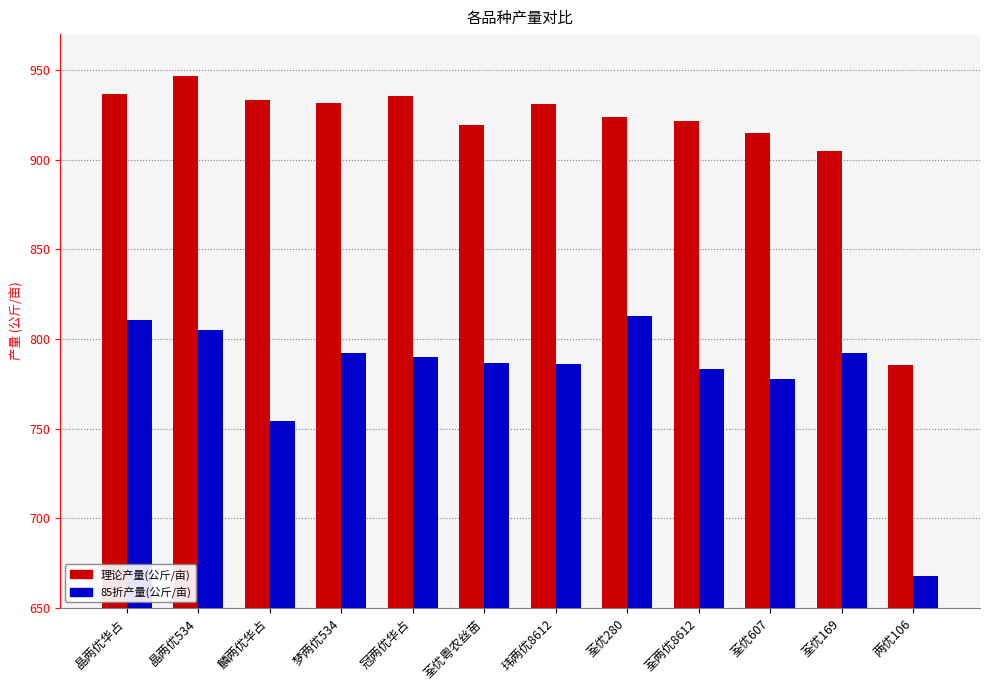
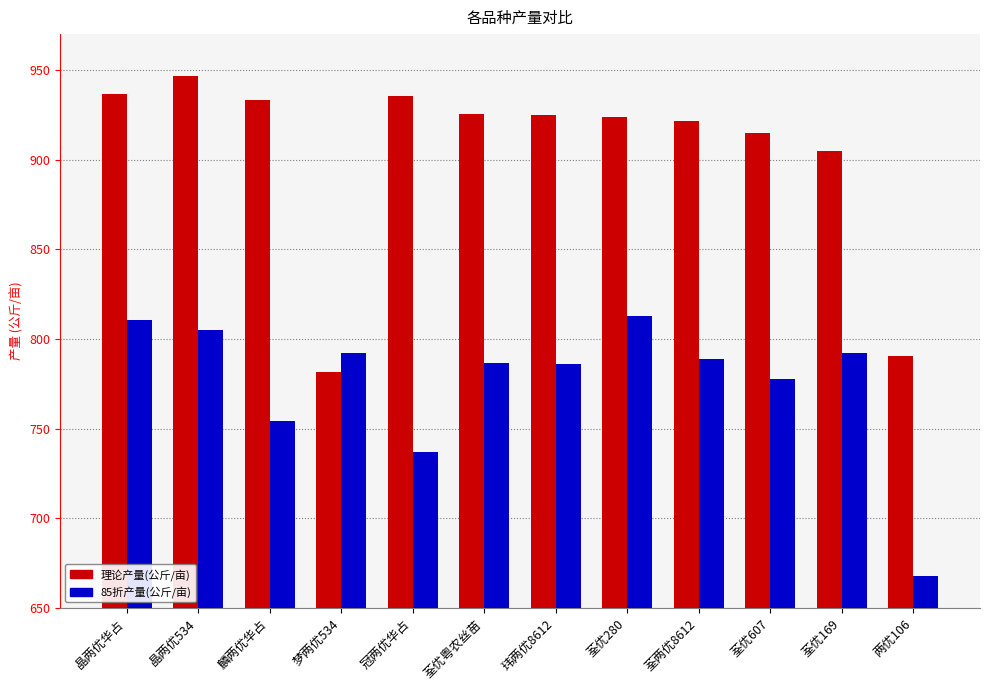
  {
    "理论产量(公斤/亩)": {
      "晶两优华占": 936,
      "晶两优534": 947,
      "麟两优华占": 933,
-     "梦两优534": 932,
+     "梦两优534": 782,
      "冠两优华占": 936,
-     "荃优粤农丝苗": 919,
-     "玮两优8612": 931,
+     "荃优粤农丝苗": 926,
+     "玮两优8612": 925,
      "荃优280": 924,
      "荃两优8612": 921,
      "荃优607": 915,
      "荃优169": 905,
-     "两优106": 786
+     "两优106": 790
    },
    "85折产量(公斤/亩)": {
      "晶两优华占": 811,
      "晶两优534": 805,
      "麟两优华占": 754,
      "梦两优534": 792,
-     "冠两优华占": 790,
+     "冠两优华占": 737,
      "荃优粤农丝苗": 787,
      "玮两优8612": 786,
      "荃优280": 813,
-     "荃两优8612": 783,
+     "荃两优8612": 789,
      "荃优607": 778,
      "荃优169": 792,
      "两优106": 668
    }
  }
